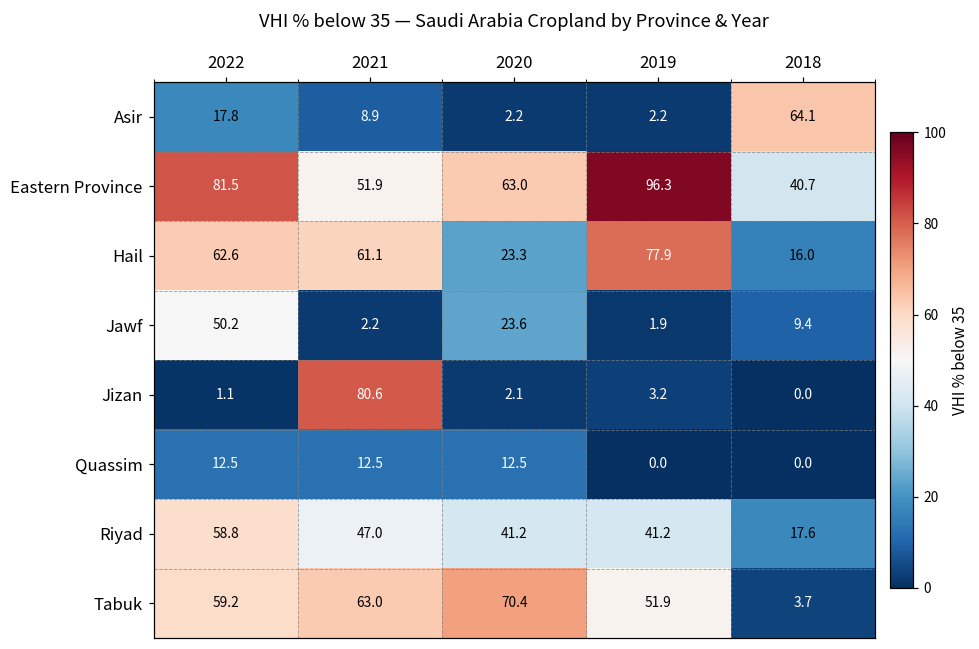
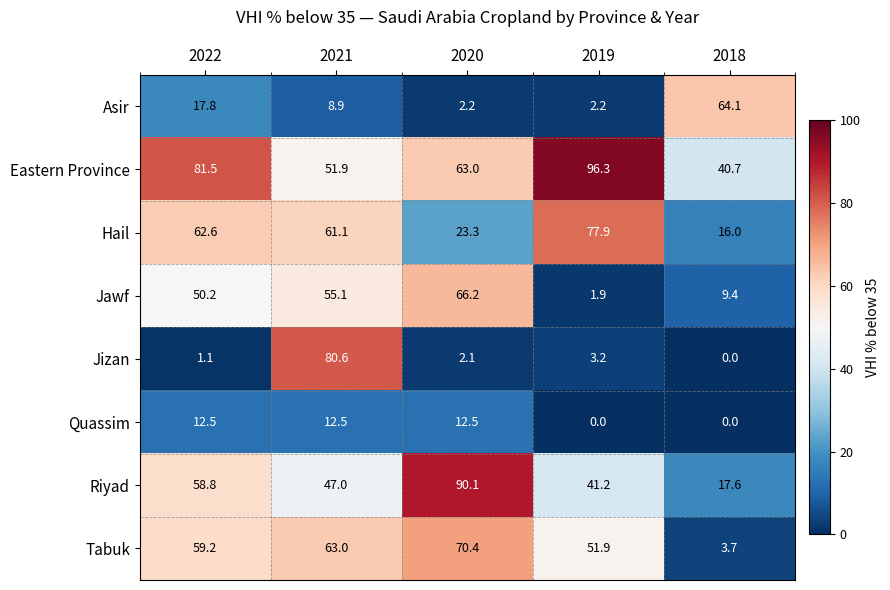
  {
    "Asir": {
      "2022": 17.8,
      "2021": 8.9,
      "2020": 2.2,
      "2019": 2.2,
      "2018": 64.1
    },
    "Eastern Province": {
      "2022": 81.5,
      "2021": 51.9,
      "2020": 63.0,
      "2019": 96.3,
      "2018": 40.7
    },
    "Hail": {
      "2022": 62.6,
      "2021": 61.1,
      "2020": 23.3,
      "2019": 77.9,
      "2018": 16.0
    },
    "Jawf": {
      "2022": 50.2,
-     "2021": 2.2,
-     "2020": 23.6,
+     "2021": 55.1,
+     "2020": 66.2,
      "2019": 1.9,
      "2018": 9.4
    },
    "Jizan": {
      "2022": 1.1,
      "2021": 80.6,
      "2020": 2.1,
      "2019": 3.2,
      "2018": 0.0
    },
    "Quassim": {
      "2022": 12.5,
      "2021": 12.5,
      "2020": 12.5,
      "2019": 0.0,
      "2018": 0.0
    },
    "Riyad": {
      "2022": 58.8,
      "2021": 47.0,
-     "2020": 41.2,
+     "2020": 90.1,
      "2019": 41.2,
      "2018": 17.6
    },
    "Tabuk": {
      "2022": 59.2,
      "2021": 63.0,
      "2020": 70.4,
      "2019": 51.9,
      "2018": 3.7
    }
  }
